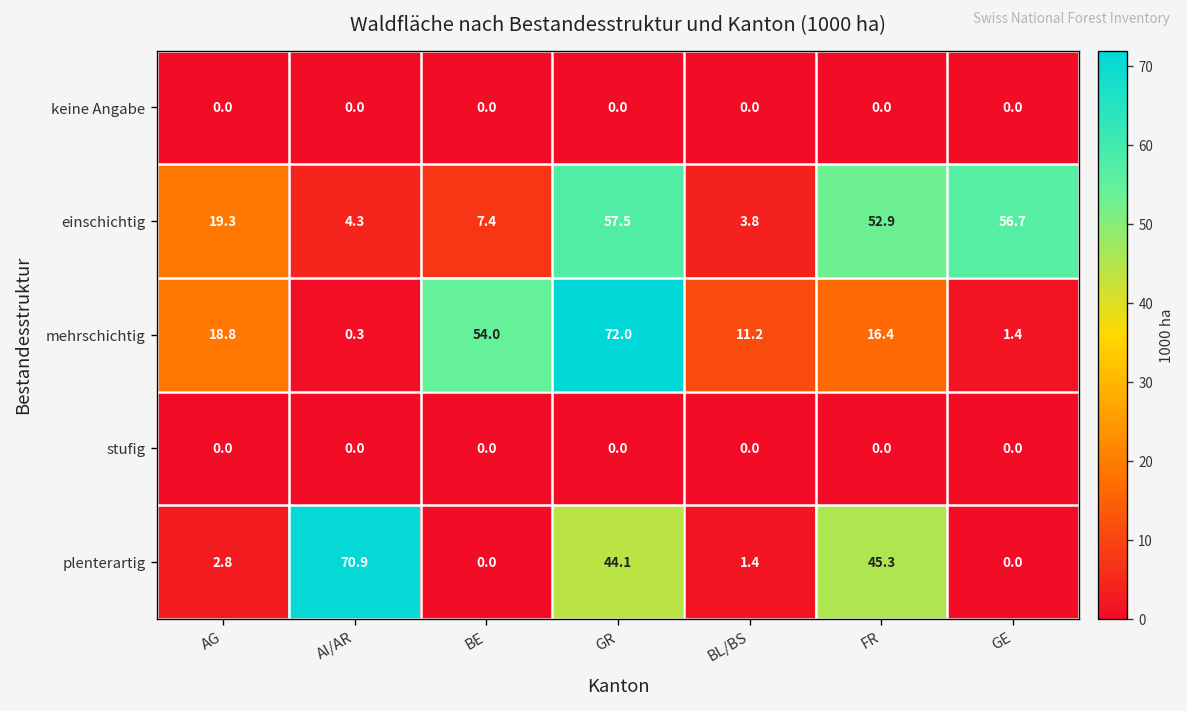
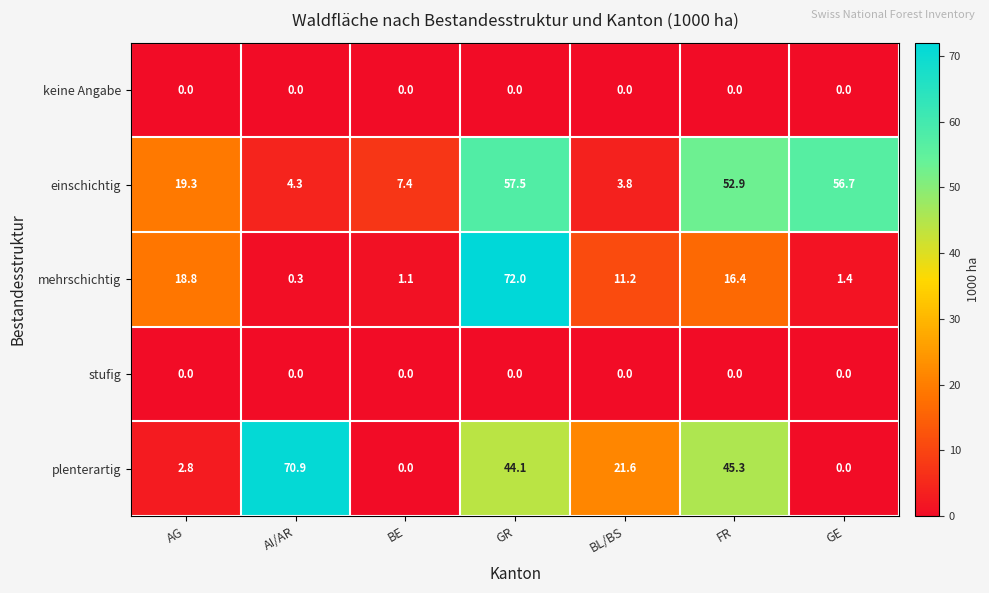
  {
    "keine Angabe": {
      "AG": 0.0,
      "AI/AR": 0.0,
      "BE": 0.0,
      "GR": 0.0,
      "BL/BS": 0.0,
      "FR": 0.0,
      "GE": 0.0
    },
    "einschichtig": {
      "AG": 19.3,
      "AI/AR": 4.3,
      "BE": 7.4,
      "GR": 57.5,
      "BL/BS": 3.8,
      "FR": 52.9,
      "GE": 56.7
    },
    "mehrschichtig": {
      "AG": 18.8,
      "AI/AR": 0.3,
-     "BE": 54.0,
+     "BE": 1.1,
      "GR": 72.0,
      "BL/BS": 11.2,
      "FR": 16.4,
      "GE": 1.4
    },
    "stufig": {
      "AG": 0.0,
      "AI/AR": 0.0,
      "BE": 0.0,
      "GR": 0.0,
      "BL/BS": 0.0,
      "FR": 0.0,
      "GE": 0.0
    },
    "plenterartig": {
      "AG": 2.8,
      "AI/AR": 70.9,
      "BE": 0.0,
      "GR": 44.1,
-     "BL/BS": 1.4,
+     "BL/BS": 21.6,
      "FR": 45.3,
      "GE": 0.0
    }
  }
